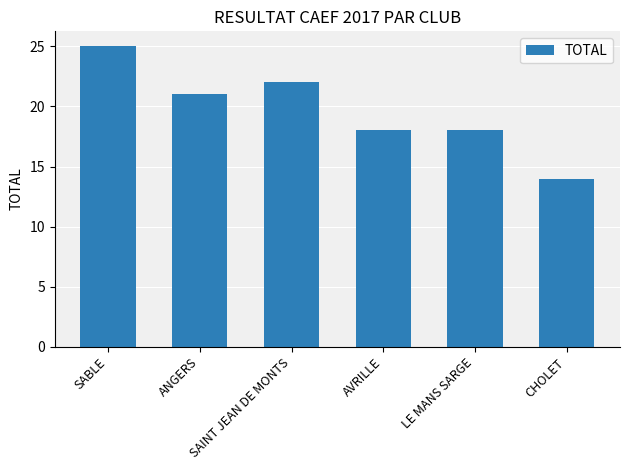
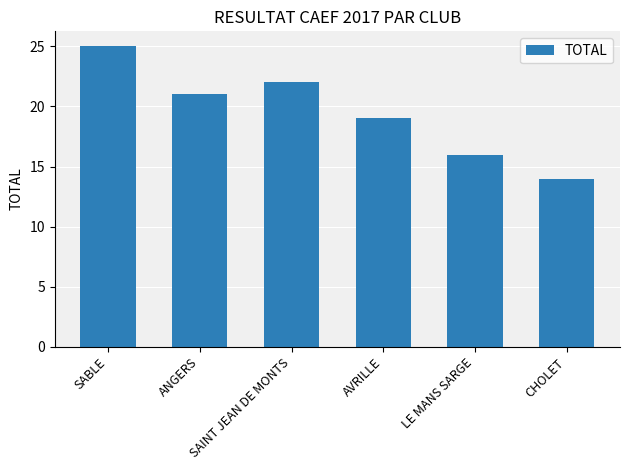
  {
    "SABLE": 25,
    "ANGERS": 21,
    "SAINT JEAN DE MONTS": 22,
-   "AVRILLE": 18,
-   "LE MANS SARGE": 18,
+   "AVRILLE": 19,
+   "LE MANS SARGE": 16,
    "CHOLET": 14
  }
